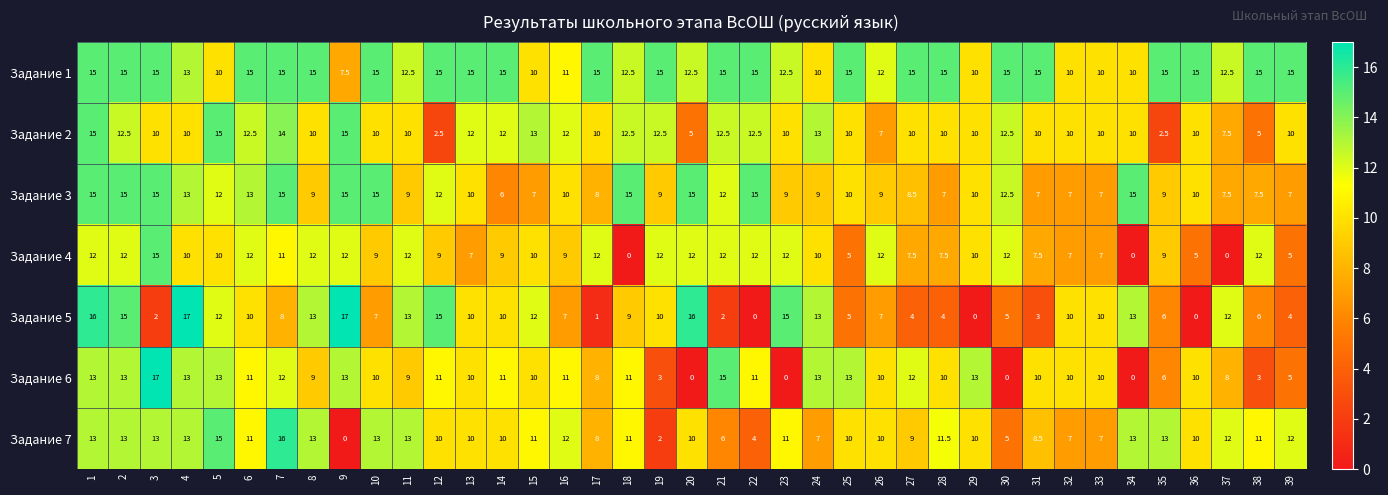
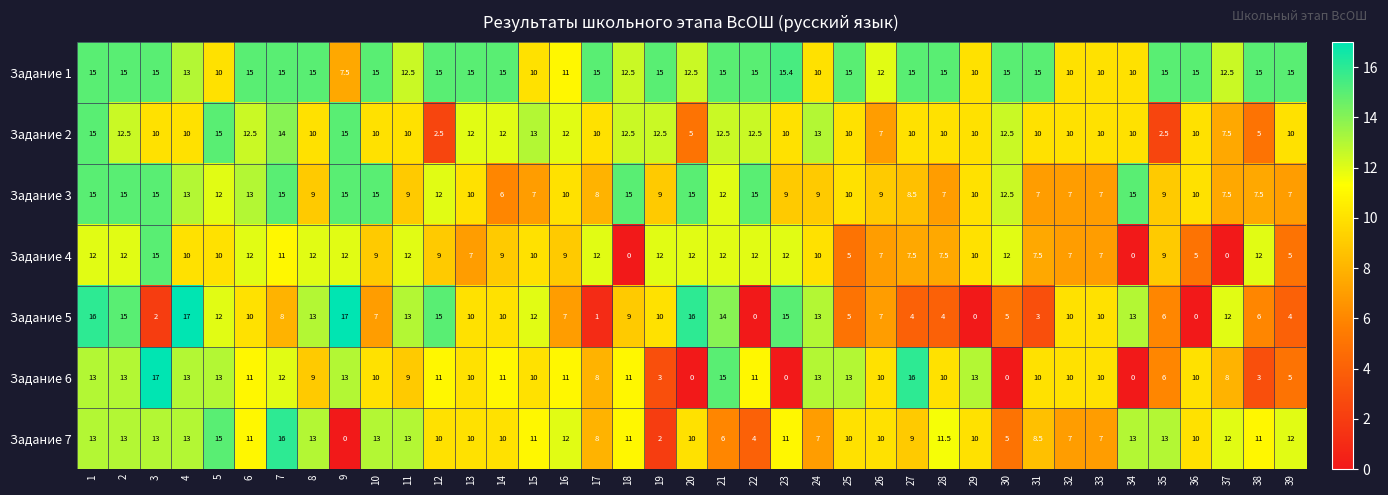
  {
    "Задание 1": {
      "1": 15,
      "2": 15,
      "3": 15,
      "4": 13,
      "5": 10,
      "6": 15,
      "7": 15,
      "8": 15,
      "9": 7.5,
      "10": 15,
      "11": 12.5,
      "12": 15,
      "13": 15,
      "14": 15,
      "15": 10,
      "16": 11,
      "17": 15,
      "18": 12.5,
      "19": 15,
      "20": 12.5,
      "21": 15,
      "22": 15,
-     "23": 12.5,
+     "23": 15.4,
      "24": 10,
      "25": 15,
      "26": 12,
      "27": 15,
      "28": 15,
      "29": 10,
      "30": 15,
      "31": 15,
      "32": 10,
      "33": 10,
      "34": 10,
      "35": 15,
      "36": 15,
      "37": 12.5,
      "38": 15,
      "39": 15
    },
    "Задание 4": {
      "1": 12,
      "2": 12,
      "3": 15,
      "4": 10,
      "5": 10,
      "6": 12,
      "7": 11,
      "8": 12,
      "9": 12,
      "10": 9,
      "11": 12,
      "12": 9,
      "13": 7,
      "14": 9,
      "15": 10,
      "16": 9,
      "17": 12,
      "18": 0,
      "19": 12,
      "20": 12,
      "21": 12,
      "22": 12,
      "23": 12,
      "24": 10,
      "25": 5,
-     "26": 12,
+     "26": 7,
      "27": 7.5,
      "28": 7.5,
      "29": 10,
      "30": 12,
      "31": 7.5,
      "32": 7,
      "33": 7,
      "34": 0,
      "35": 9,
      "36": 5,
      "37": 0,
      "38": 12,
      "39": 5
    },
    "Задание 5": {
      "1": 16,
      "2": 15,
      "3": 2,
      "4": 17,
      "5": 12,
      "6": 10,
      "7": 8,
      "8": 13,
      "9": 17,
      "10": 7,
      "11": 13,
      "12": 15,
      "13": 10,
      "14": 10,
      "15": 12,
      "16": 7,
      "17": 1,
      "18": 9,
      "19": 10,
      "20": 16,
-     "21": 2,
+     "21": 14,
      "22": 0,
      "23": 15,
      "24": 13,
      "25": 5,
      "26": 7,
      "27": 4,
      "28": 4,
      "29": 0,
      "30": 5,
      "31": 3,
      "32": 10,
      "33": 10,
      "34": 13,
      "35": 6,
      "36": 0,
      "37": 12,
      "38": 6,
      "39": 4
    },
    "Задание 6": {
      "1": 13,
      "2": 13,
      "3": 17,
      "4": 13,
      "5": 13,
      "6": 11,
      "7": 12,
      "8": 9,
      "9": 13,
      "10": 10,
      "11": 9,
      "12": 11,
      "13": 10,
      "14": 11,
      "15": 10,
      "16": 11,
      "17": 8,
      "18": 11,
      "19": 3,
      "20": 0,
      "21": 15,
      "22": 11,
      "23": 0,
      "24": 13,
      "25": 13,
      "26": 10,
-     "27": 12,
+     "27": 16,
      "28": 10,
      "29": 13,
      "30": 0,
      "31": 10,
      "32": 10,
      "33": 10,
      "34": 0,
      "35": 6,
      "36": 10,
      "37": 8,
      "38": 3,
      "39": 5
    }
  }
